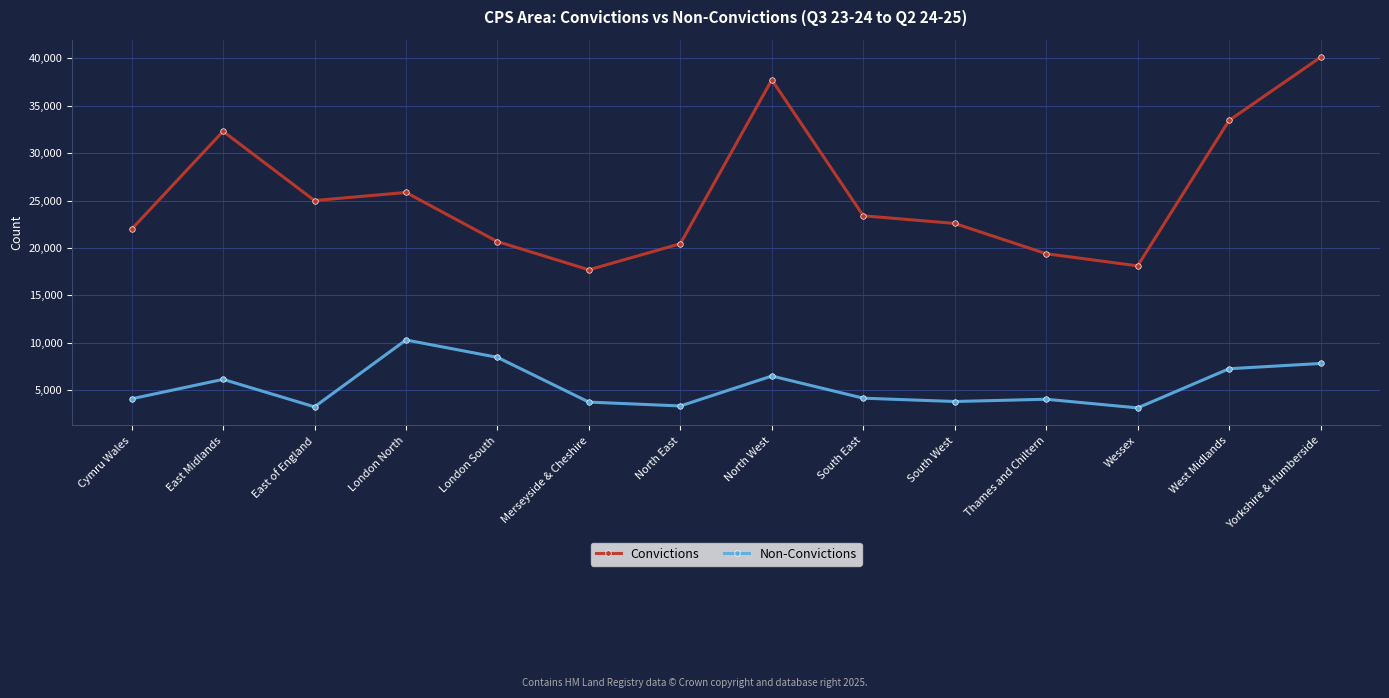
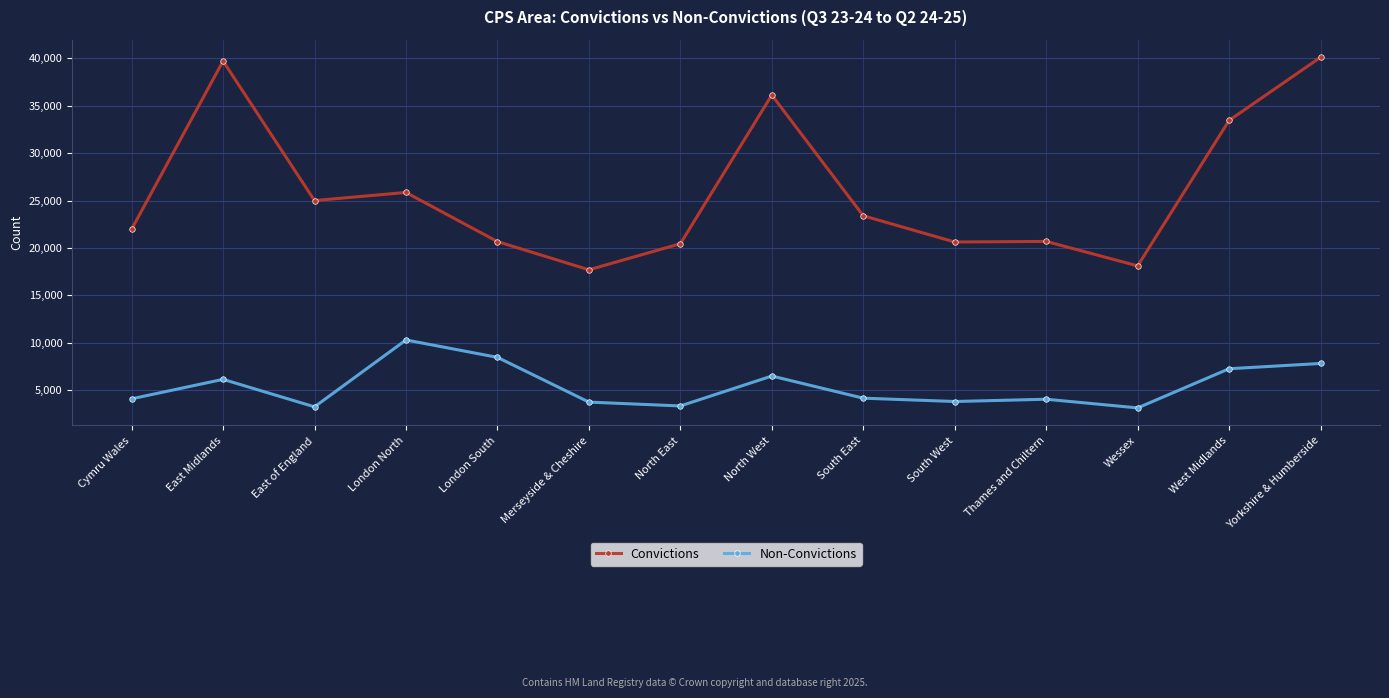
  {
    "Convictions": {
      "Cymru Wales": "22,000",
-     "East Midlands": "32,000",
+     "East Midlands": "40,000",
      "East of England": "25,000",
      "London North": "26,000",
      "London South": "21,000",
      "Merseyside & Cheshire": "18,000",
      "North East": "20,000",
-     "North West": "38,000",
+     "North West": "36,000",
      "South East": "23,000",
-     "South West": "23,000",
-     "Thames and Chiltern": "19,000",
+     "South West": "21,000",
+     "Thames and Chiltern": "21,000",
      "Wessex": "18,000",
      "West Midlands": "33,000",
      "Yorkshire & Humberside": "40,000"
    },
    "Non-Convictions": {
      "Cymru Wales": "4,000",
      "East Midlands": "6,000",
      "East of England": "3,000",
      "London North": "10,000",
      "London South": "8,000",
      "Merseyside & Cheshire": "4,000",
      "North East": "3,000",
      "North West": "6,000",
      "South East": "4,000",
      "South West": "4,000",
      "Thames and Chiltern": "4,000",
      "Wessex": "3,000",
      "West Midlands": "7,000",
      "Yorkshire & Humberside": "8,000"
    }
  }
